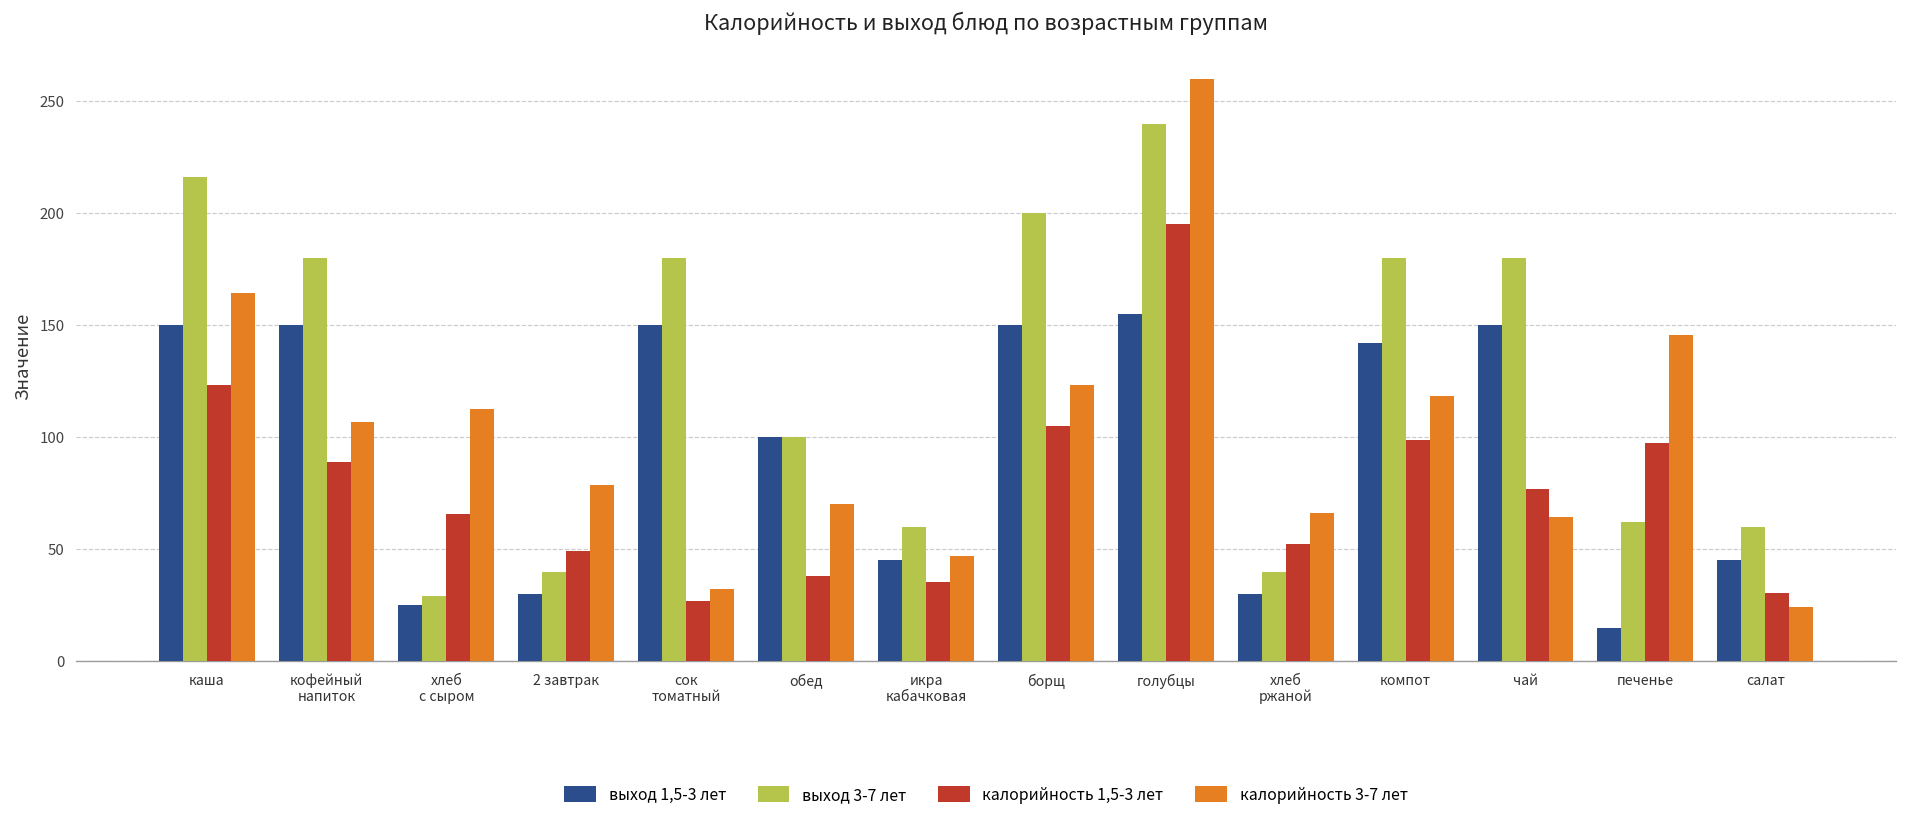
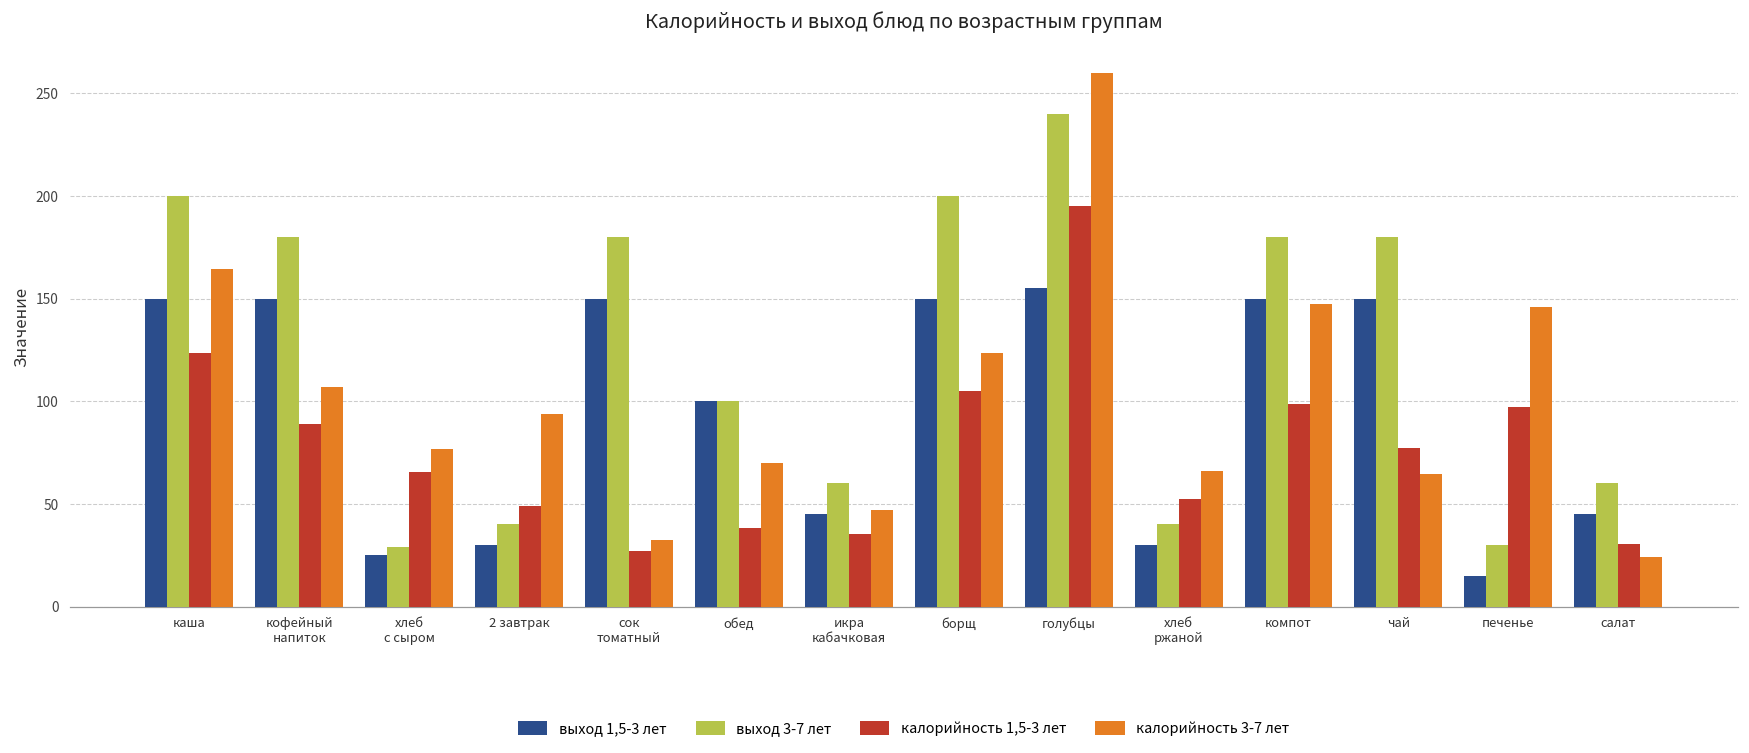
  {
    "выход 1,5-3 лет": {
      "каша": 150,
      "кофейный напиток": 150,
      "хлеб с сыром": 25,
      "2 завтрак": 30,
      "сок томатный": 150,
      "обед": 100,
      "икра кабачковая": 45,
      "борщ": 150,
      "голубцы": 155,
      "хлеб ржаной": 30,
-     "компот": 142,
+     "компот": 150,
      "чай": 150,
      "печенье": 15,
      "салат": 45
    },
    "выход 3-7 лет": {
-     "каша": 216,
+     "каша": 200,
      "кофейный напиток": 180,
      "хлеб с сыром": 29,
      "2 завтрак": 40,
      "сок томатный": 180,
      "обед": 100,
      "икра кабачковая": 60,
      "борщ": 200,
      "голубцы": 240,
      "хлеб ржаной": 40,
      "компот": 180,
      "чай": 180,
-     "печенье": 62,
+     "печенье": 30,
      "салат": 60
    },
    "калорийность 1,5-3 лет": {
      "каша": 123,
      "кофейный напиток": 89,
      "хлеб с сыром": 66,
      "2 завтрак": 49,
      "сок томатный": 27,
      "обед": 38,
      "икра кабачковая": 35,
      "борщ": 105,
      "голубцы": 195,
      "хлеб ржаной": 52,
      "компот": 99,
      "чай": 77,
      "печенье": 97,
      "салат": 31
    },
    "калорийность 3-7 лет": {
      "каша": 164,
      "кофейный напиток": 107,
-     "хлеб с сыром": 113,
-     "2 завтрак": 79,
+     "хлеб с сыром": 77,
+     "2 завтрак": 94,
      "сок томатный": 32,
      "обед": 70,
      "икра кабачковая": 47,
      "борщ": 123,
      "голубцы": 260,
      "хлеб ржаной": 66,
-     "компот": 119,
+     "компот": 147,
      "чай": 64,
      "печенье": 146,
      "салат": 24
    }
  }
